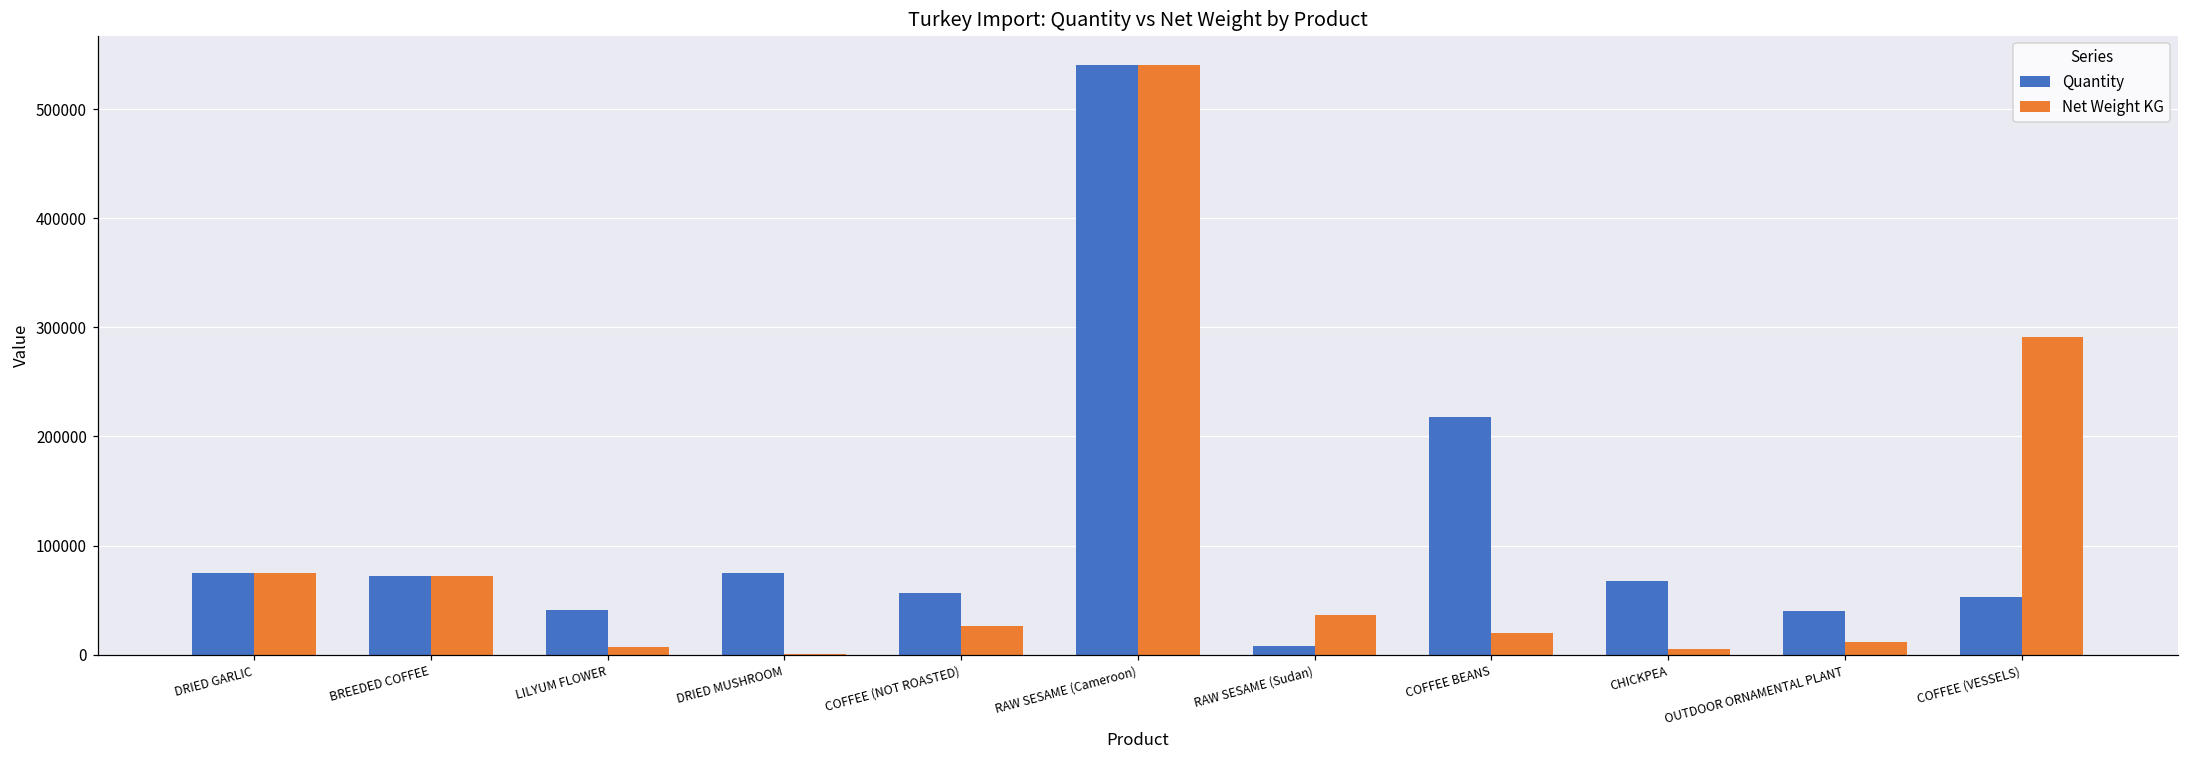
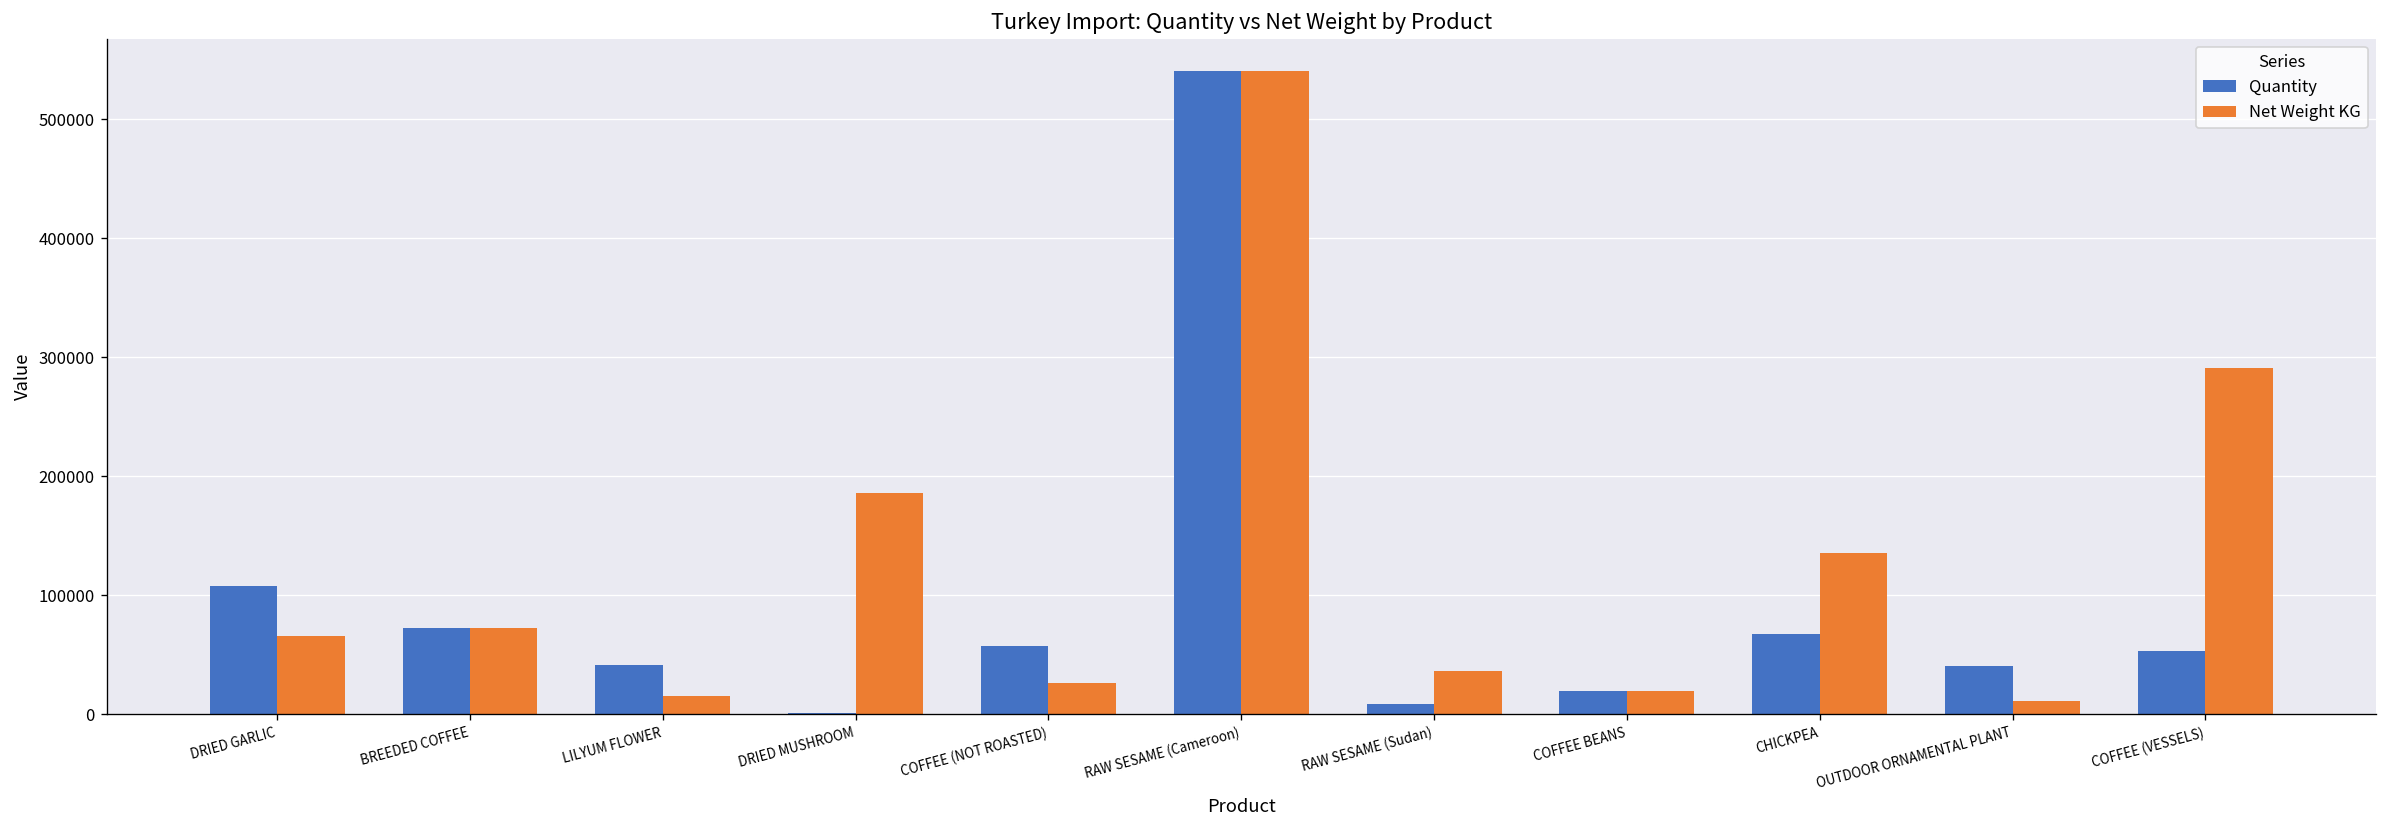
  {
    "Quantity": {
-     "DRIED GARLIC": 80000,
+     "DRIED GARLIC": 110000,
      "BREEDED COFFEE": 70000,
      "LILYUM FLOWER": 40000,
-     "DRIED MUSHROOM": 70000,
+     "DRIED MUSHROOM": 0,
      "COFFEE (NOT ROASTED)": 60000,
      "RAW SESAME (Cameroon)": 540000,
      "RAW SESAME (Sudan)": 10000,
-     "COFFEE BEANS": 220000,
+     "COFFEE BEANS": 20000,
      "CHICKPEA": 70000,
      "OUTDOOR ORNAMENTAL PLANT": 40000,
      "COFFEE (VESSELS)": 50000
    },
    "Net Weight KG": {
-     "DRIED GARLIC": 80000,
+     "DRIED GARLIC": 70000,
      "BREEDED COFFEE": 70000,
-     "LILYUM FLOWER": 10000,
-     "DRIED MUSHROOM": 0,
+     "LILYUM FLOWER": 20000,
+     "DRIED MUSHROOM": 190000,
      "COFFEE (NOT ROASTED)": 30000,
      "RAW SESAME (Cameroon)": 540000,
      "RAW SESAME (Sudan)": 40000,
      "COFFEE BEANS": 20000,
-     "CHICKPEA": 0,
+     "CHICKPEA": 140000,
      "OUTDOOR ORNAMENTAL PLANT": 10000,
      "COFFEE (VESSELS)": 290000
    }
  }
